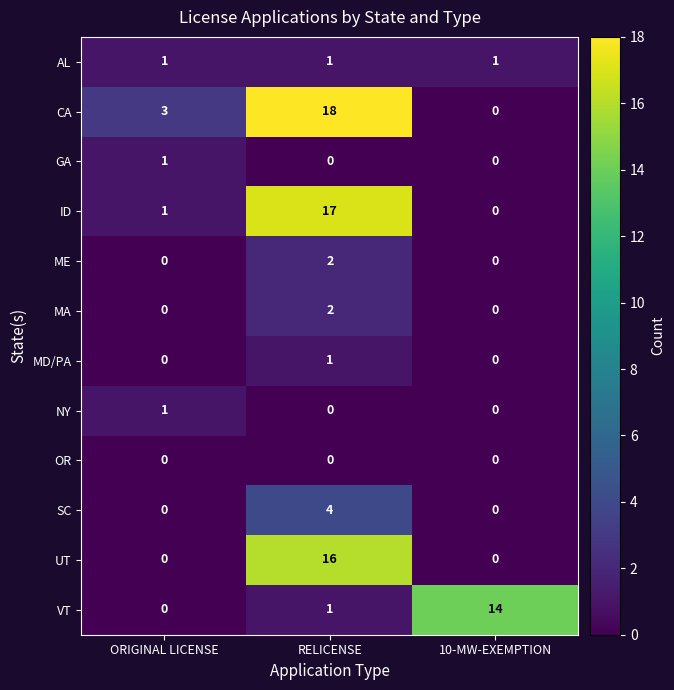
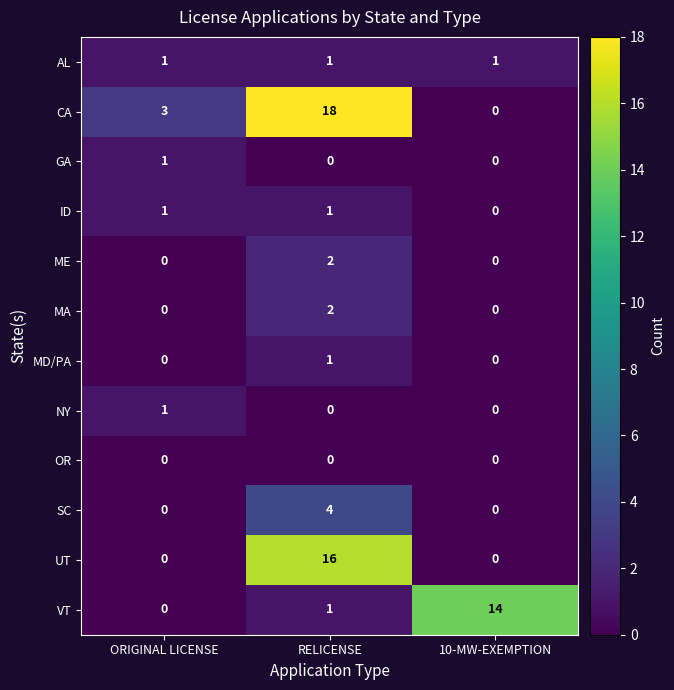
  {
    "AL": {
      "ORIGINAL LICENSE": 1,
      "RELICENSE": 1,
      "10-MW-EXEMPTION": 1
    },
    "CA": {
      "ORIGINAL LICENSE": 3,
      "RELICENSE": 18,
      "10-MW-EXEMPTION": 0
    },
    "GA": {
      "ORIGINAL LICENSE": 1,
      "RELICENSE": 0,
      "10-MW-EXEMPTION": 0
    },
    "ID": {
      "ORIGINAL LICENSE": 1,
-     "RELICENSE": 17,
+     "RELICENSE": 1,
      "10-MW-EXEMPTION": 0
    },
    "ME": {
      "ORIGINAL LICENSE": 0,
      "RELICENSE": 2,
      "10-MW-EXEMPTION": 0
    },
    "MA": {
      "ORIGINAL LICENSE": 0,
      "RELICENSE": 2,
      "10-MW-EXEMPTION": 0
    },
    "MD/PA": {
      "ORIGINAL LICENSE": 0,
      "RELICENSE": 1,
      "10-MW-EXEMPTION": 0
    },
    "NY": {
      "ORIGINAL LICENSE": 1,
      "RELICENSE": 0,
      "10-MW-EXEMPTION": 0
    },
    "OR": {
      "ORIGINAL LICENSE": 0,
      "RELICENSE": 0,
      "10-MW-EXEMPTION": 0
    },
    "SC": {
      "ORIGINAL LICENSE": 0,
      "RELICENSE": 4,
      "10-MW-EXEMPTION": 0
    },
    "UT": {
      "ORIGINAL LICENSE": 0,
      "RELICENSE": 16,
      "10-MW-EXEMPTION": 0
    },
    "VT": {
      "ORIGINAL LICENSE": 0,
      "RELICENSE": 1,
      "10-MW-EXEMPTION": 14
    }
  }
